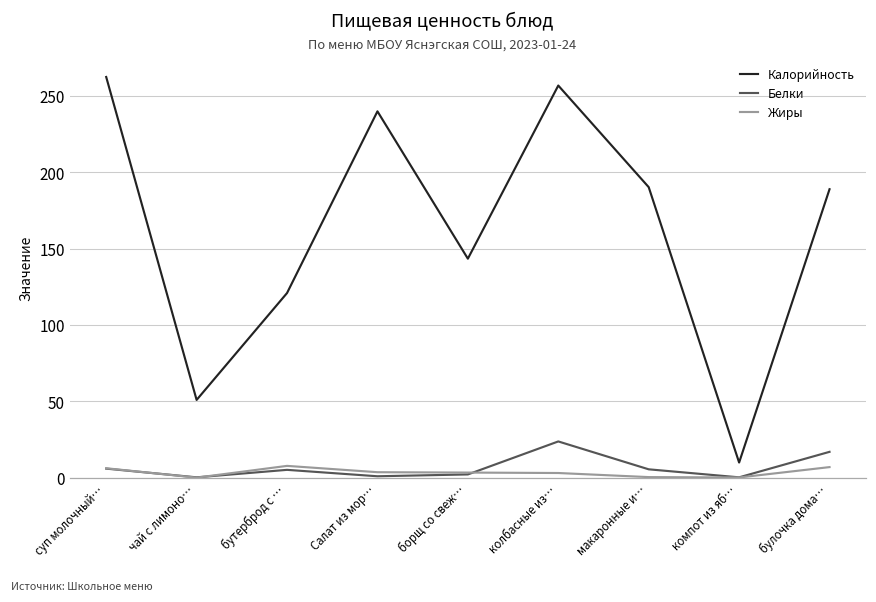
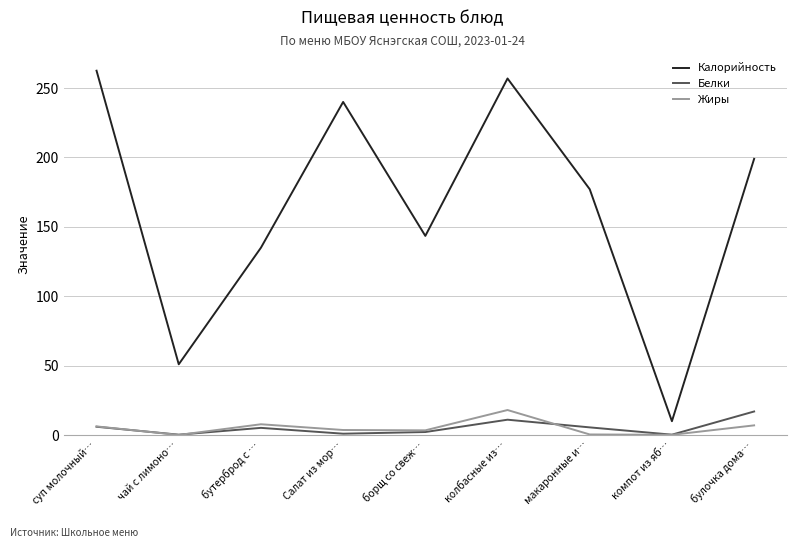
  {
    "Калорийность": {
      "суп молочный…": 263,
      "чай с лимоно…": 51,
-     "бутерброд с …": 121,
+     "бутерброд с …": 135,
      "Салат из мор…": 240,
      "борщ со свеж…": 144,
      "колбасные из…": 257,
-     "макаронные и…": 190,
+     "макаронные и…": 177,
      "компот из яб…": 10,
-     "булочка дома…": 189
+     "булочка дома…": 199
    },
    "Белки": {
      "бутерброд с …": 5,
      "Салат из мор…": 1,
-     "колбасные из…": 24,
+     "колбасные из…": 11,
      "макаронные и…": 6,
      "булочка дома…": 17
    },
    "Жиры": {
      "бутерброд с …": 8,
      "Салат из мор…": 4,
-     "колбасные из…": 3,
+     "колбасные из…": 18,
      "макаронные и…": 0,
      "булочка дома…": 7
    }
  }
